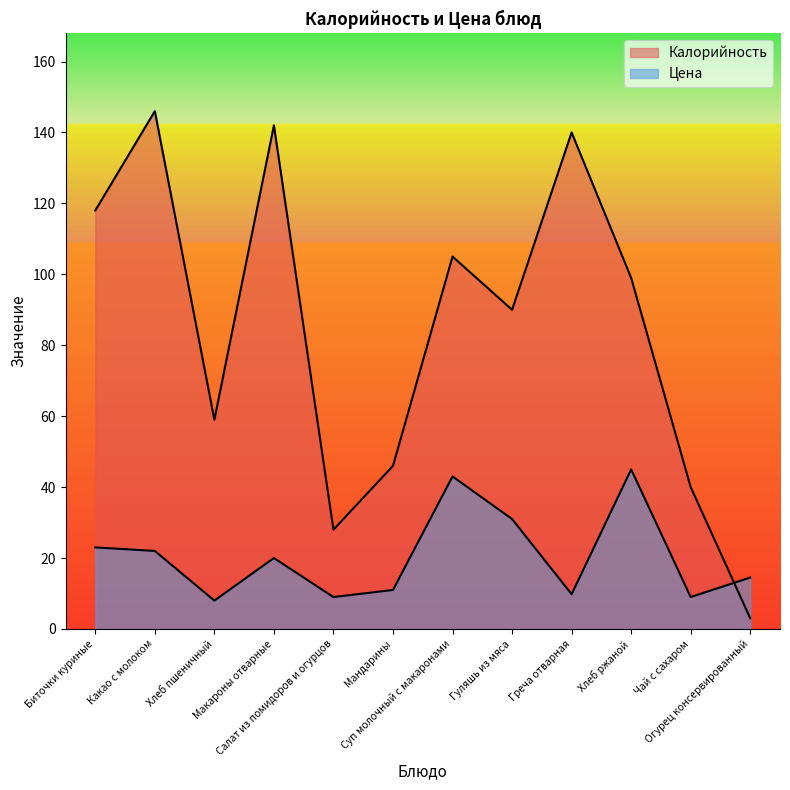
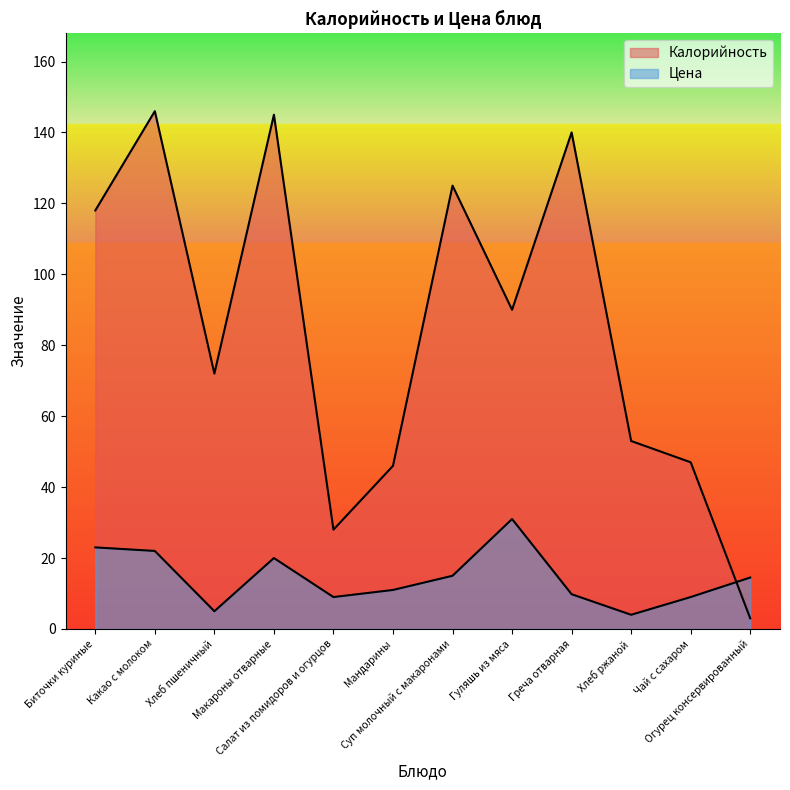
  {
    "Калорийность": {
      "Биточки куриные": 118,
      "Какао с молоком": 146,
-     "Хлеб пшеничный": 59,
-     "Макароны отварные": 142,
+     "Хлеб пшеничный": 72,
+     "Макароны отварные": 145,
      "Салат из помидоров и огурцов": 28,
      "Мандарины": 46,
-     "Суп молочный с макаронами": 105,
+     "Суп молочный с макаронами": 125,
      "Гуляшь из мяса": 90,
      "Греча отварная": 140,
-     "Хлеб ржаной": 99,
-     "Чай с сахаром": 40,
+     "Хлеб ржаной": 53,
+     "Чай с сахаром": 47,
      "Огурец консервированный": 3
    },
    "Цена": {
      "Биточки куриные": 23,
      "Какао с молоком": 22,
-     "Хлеб пшеничный": 8,
+     "Хлеб пшеничный": 5,
      "Макароны отварные": 20,
      "Салат из помидоров и огурцов": 9,
      "Мандарины": 11,
-     "Суп молочный с макаронами": 43,
+     "Суп молочный с макаронами": 15,
      "Гуляшь из мяса": 31,
      "Греча отварная": 10,
-     "Хлеб ржаной": 45,
+     "Хлеб ржаной": 4,
      "Чай с сахаром": 9,
      "Огурец консервированный": 15
    }
  }
